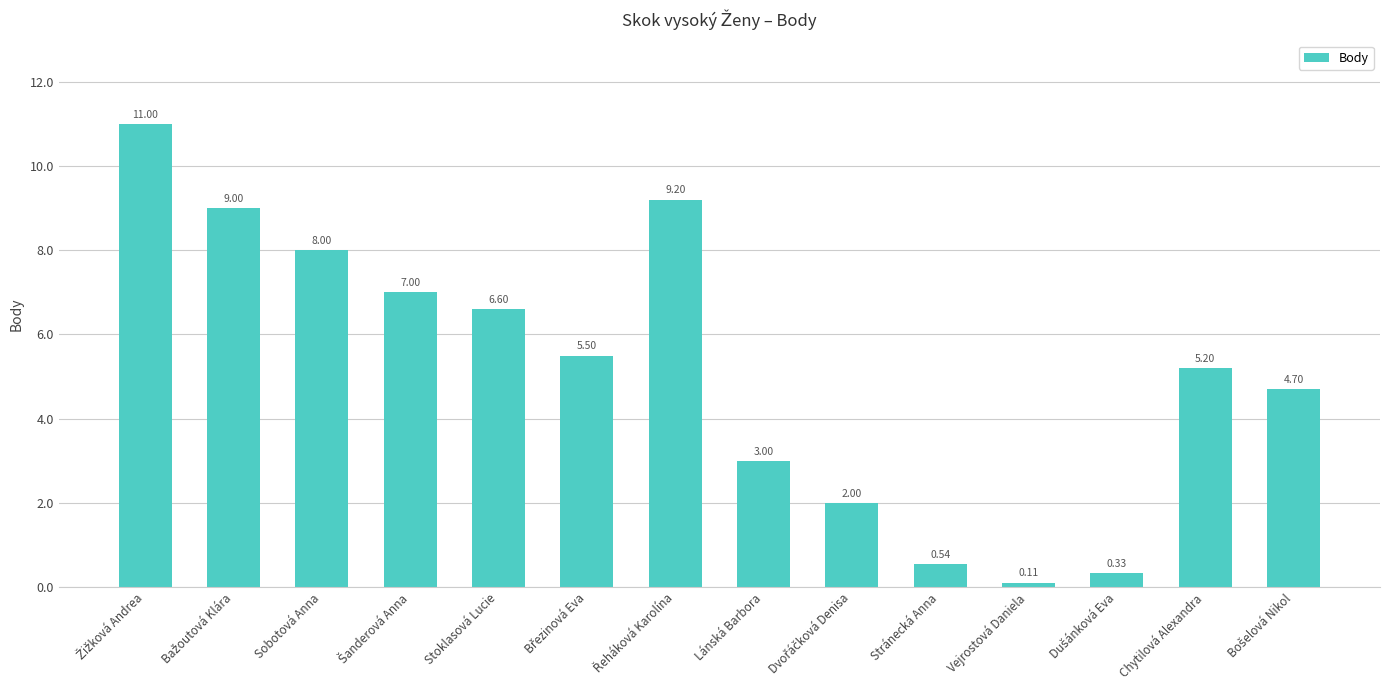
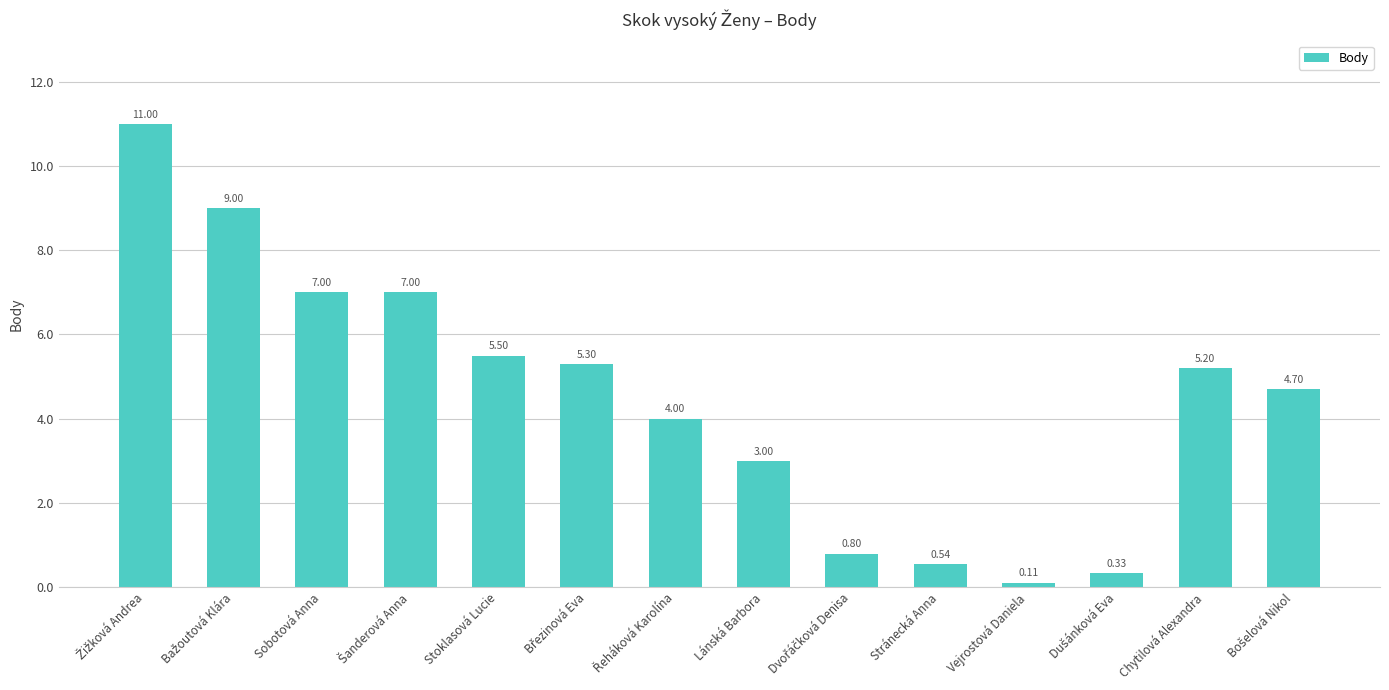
  {
    "Žižková Andrea": 11.00,
    "Bažoutová Klára": 9.00,
-   "Sobotová Anna": 8.00,
+   "Sobotová Anna": 7.00,
    "Šanderová Anna": 7.00,
-   "Stoklasová Lucie": 6.60,
-   "Březinová Eva": 5.50,
-   "Řeháková Karolína": 9.20,
+   "Stoklasová Lucie": 5.50,
+   "Březinová Eva": 5.30,
+   "Řeháková Karolína": 4.00,
    "Lánská Barbora": 3.00,
-   "Dvořáčková Denisa": 2.00,
+   "Dvořáčková Denisa": 0.80,
    "Stránecká Anna": 0.54,
    "Vejrostová Daniela": 0.11,
    "Dušánková Eva": 0.33,
    "Chytilová Alexandra": 5.20,
    "Bošelová Nikol": 4.70
  }
